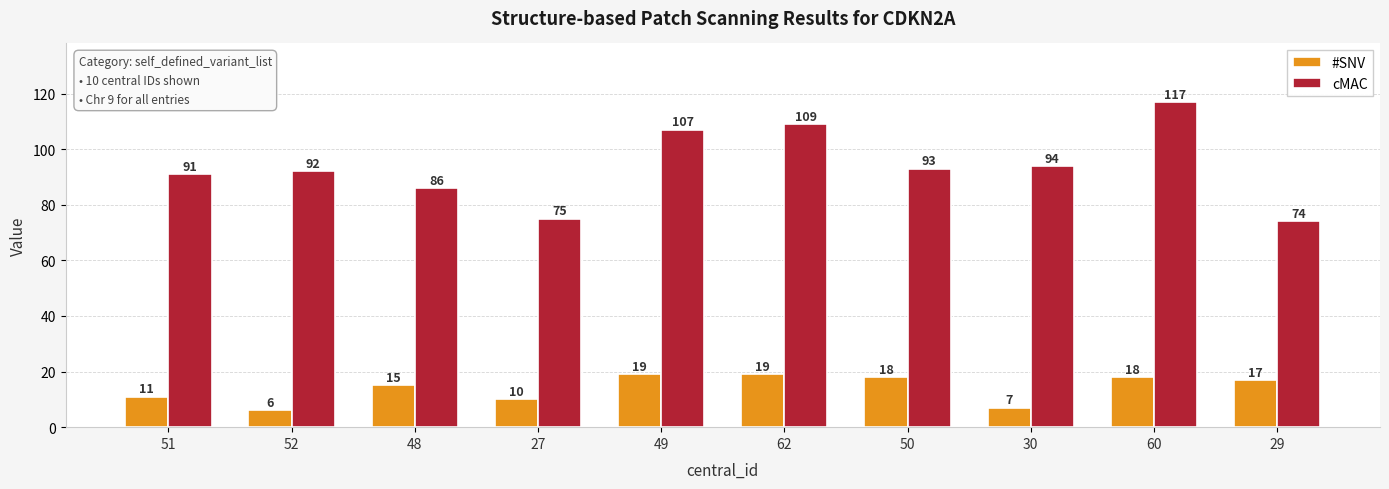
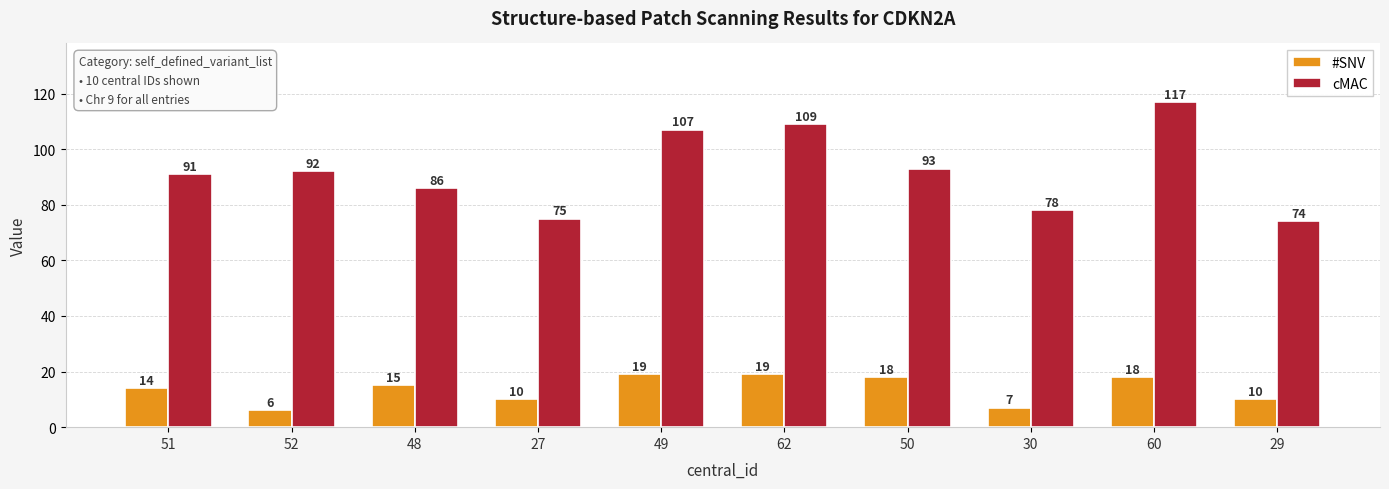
  {
    "#SNV": {
-     "51": 11,
+     "51": 14,
      "52": 6,
      "48": 15,
      "27": 10,
      "49": 19,
      "62": 19,
      "50": 18,
      "30": 7,
      "60": 18,
-     "29": 17
+     "29": 10
    },
    "cMAC": {
      "51": 91,
      "52": 92,
      "48": 86,
      "27": 75,
      "49": 107,
      "62": 109,
      "50": 93,
-     "30": 94,
+     "30": 78,
      "60": 117,
      "29": 74
    }
  }
